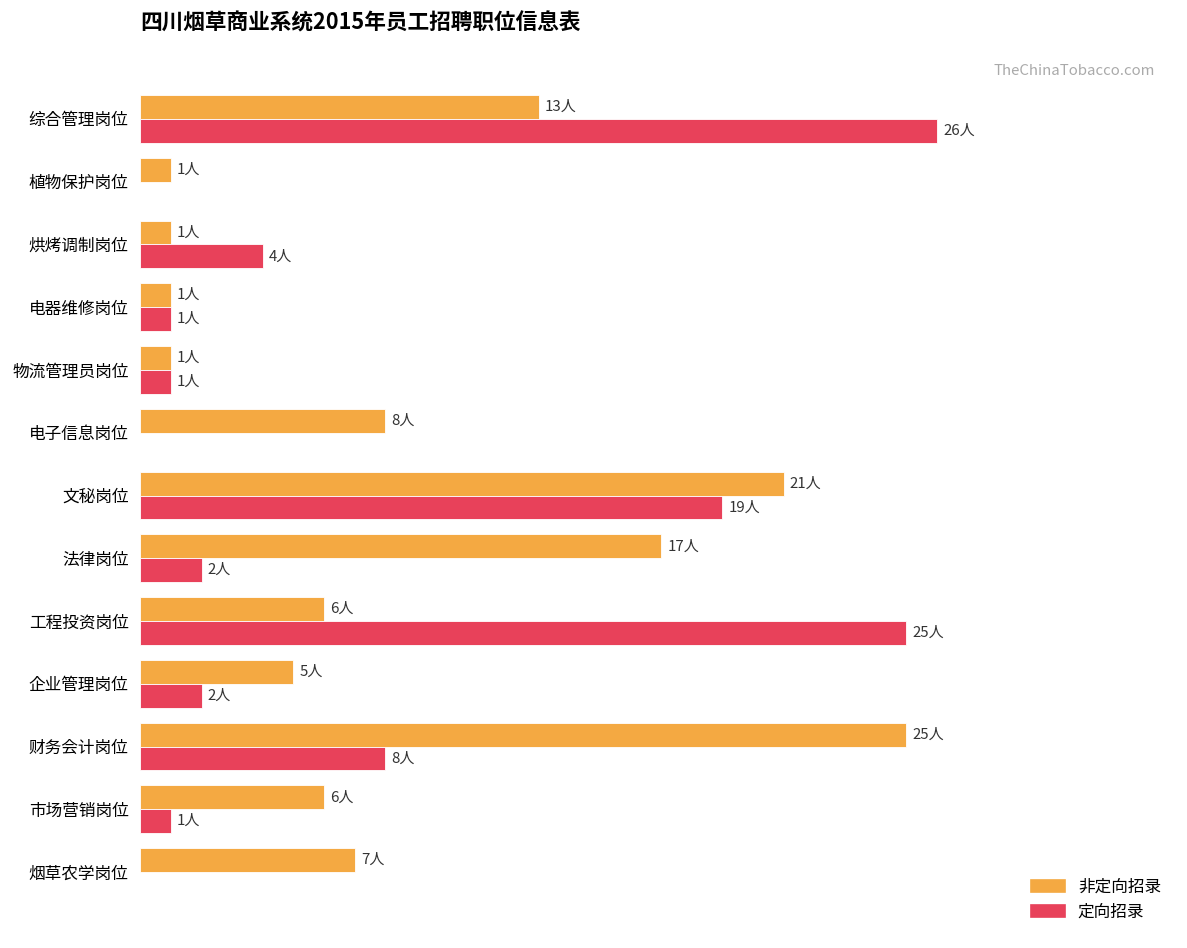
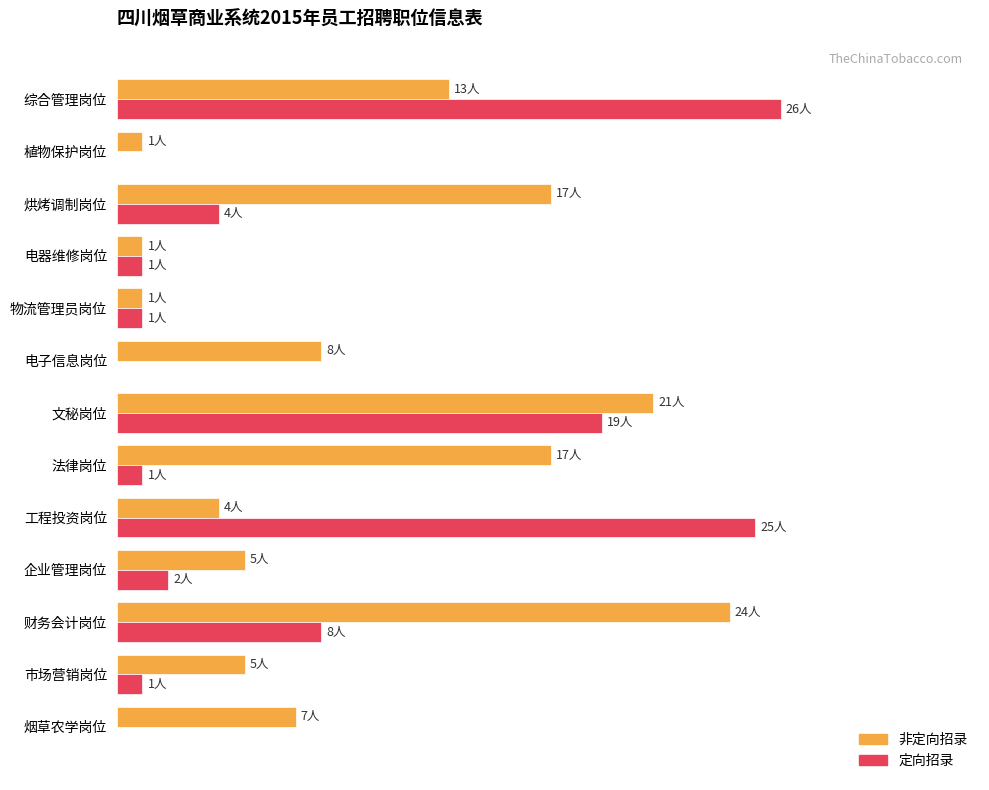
  {
    "非定向招录": {
      "综合管理岗位": "13人",
      "植物保护岗位": "1人",
-     "烘烤调制岗位": "1人",
+     "烘烤调制岗位": "17人",
      "电器维修岗位": "1人",
      "物流管理员岗位": "1人",
      "电子信息岗位": "8人",
      "文秘岗位": "21人",
      "法律岗位": "17人",
-     "工程投资岗位": "6人",
+     "工程投资岗位": "4人",
      "企业管理岗位": "5人",
-     "财务会计岗位": "25人",
-     "市场营销岗位": "6人",
+     "财务会计岗位": "24人",
+     "市场营销岗位": "5人",
      "烟草农学岗位": "7人"
    },
    "定向招录": {
      "综合管理岗位": "26人",
      "烘烤调制岗位": "4人",
      "电器维修岗位": "1人",
      "物流管理员岗位": "1人",
      "文秘岗位": "19人",
-     "法律岗位": "2人",
+     "法律岗位": "1人",
      "工程投资岗位": "25人",
      "企业管理岗位": "2人",
      "财务会计岗位": "8人",
      "市场营销岗位": "1人"
    }
  }
